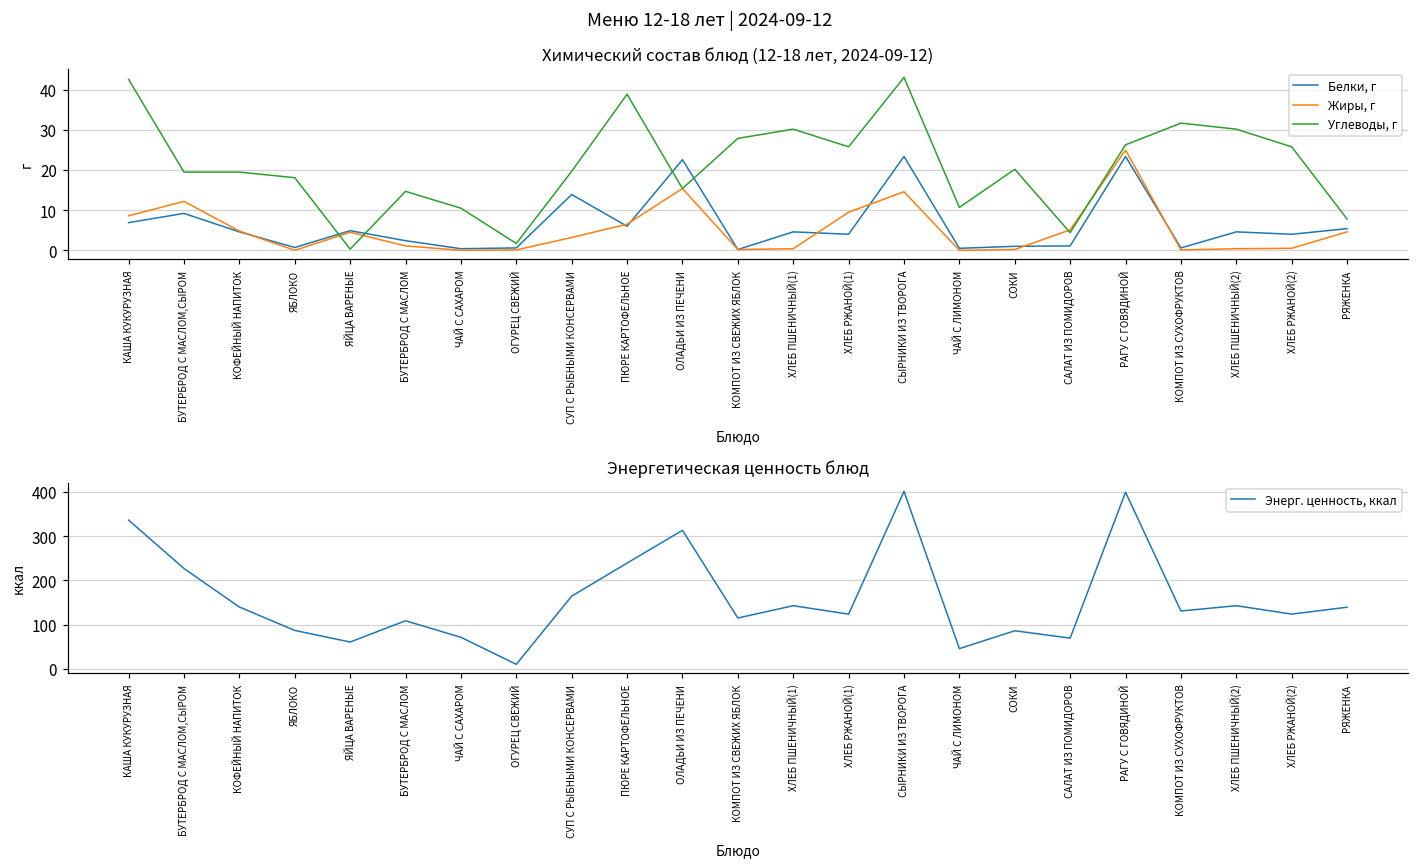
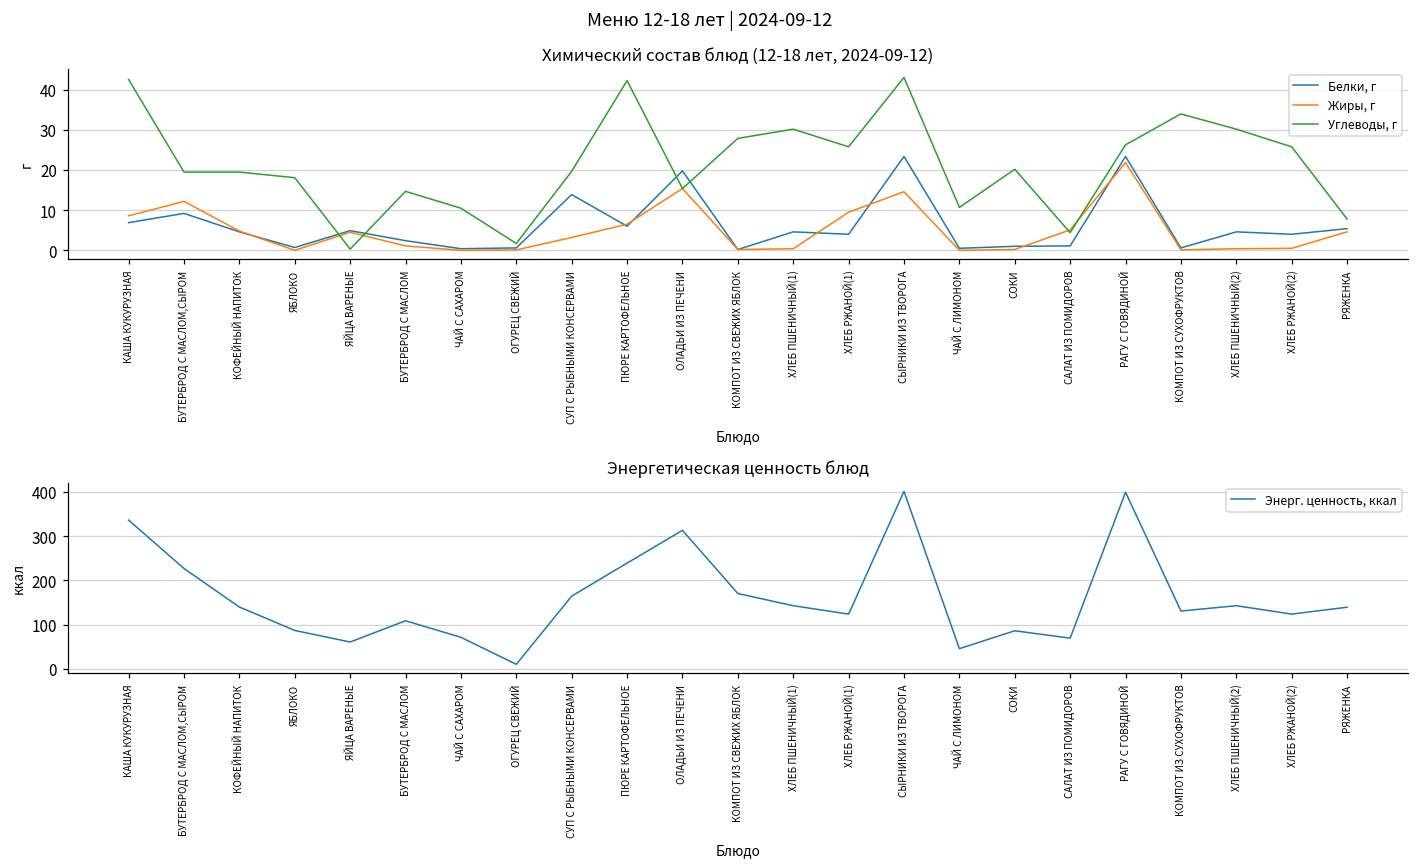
  {
    "Химический состав блюд (12-18 лет, 2024-09-12)": {
      "Белки, г": {
        "КАША КУКУРУЗНАЯ": 7,
        "БУТЕРБРОД С МАСЛОМ,СЫРОМ": 9,
        "ЯБЛОКО": 1,
        "БУТЕРБРОД С МАСЛОМ": 2,
        "СУП С РЫБНЫМИ КОНСЕРВАМИ": 14,
-       "ОЛАДЬИ ИЗ ПЕЧЕНИ": 23,
+       "ОЛАДЬИ ИЗ ПЕЧЕНИ": 20,
        "ХЛЕБ ПШЕНИЧНЫЙ(1)": 5,
        "ХЛЕБ РЖАНОЙ(1)": 4,
        "СЫРНИКИ ИЗ ТВОРОГА": 23,
        "СОКИ": 1,
        "САЛАТ ИЗ ПОМИДОРОВ": 1,
        "РАГУ С ГОВЯДИНОЙ": 23,
        "ХЛЕБ ПШЕНИЧНЫЙ(2)": 5,
        "ХЛЕБ РЖАНОЙ(2)": 4,
        "РЯЖЕНКА": 5
      },
      "Жиры, г": {
        "КАША КУКУРУЗНАЯ": 9,
        "БУТЕРБРОД С МАСЛОМ,СЫРОМ": 12,
        "ЯБЛОКО": 0,
        "БУТЕРБРОД С МАСЛОМ": 1,
        "СУП С РЫБНЫМИ КОНСЕРВАМИ": 3,
        "ХЛЕБ ПШЕНИЧНЫЙ(1)": 0,
        "ХЛЕБ РЖАНОЙ(1)": 10,
        "СЫРНИКИ ИЗ ТВОРОГА": 15,
        "СОКИ": 0,
-       "РАГУ С ГОВЯДИНОЙ": 25,
+       "РАГУ С ГОВЯДИНОЙ": 22,
        "ХЛЕБ ПШЕНИЧНЫЙ(2)": 0,
        "ХЛЕБ РЖАНОЙ(2)": 1,
        "РЯЖЕНКА": 5
      },
      "Углеводы, г": {
        "КАША КУКУРУЗНАЯ": 43,
        "БУТЕРБРОД С МАСЛОМ,СЫРОМ": 20,
        "КОФЕЙНЫЙ НАПИТОК": 20,
        "ЯБЛОКО": 18,
        "ЯЙЦА ВАРЕНЫЕ": 0,
        "БУТЕРБРОД С МАСЛОМ": 15,
        "ЧАЙ С САХАРОМ": 11,
        "ОГУРЕЦ СВЕЖИЙ": 2,
        "СУП С РЫБНЫМИ КОНСЕРВАМИ": 20,
-       "ПЮРЕ КАРТОФЕЛЬНОЕ": 39,
+       "ПЮРЕ КАРТОФЕЛЬНОЕ": 42,
        "КОМПОТ ИЗ СВЕЖИХ ЯБЛОК": 28,
        "ХЛЕБ ПШЕНИЧНЫЙ(1)": 30,
        "ХЛЕБ РЖАНОЙ(1)": 26,
        "СЫРНИКИ ИЗ ТВОРОГА": 43,
        "ЧАЙ С ЛИМОНОМ": 11,
        "СОКИ": 20,
        "РАГУ С ГОВЯДИНОЙ": 26,
-       "КОМПОТ ИЗ СУХОФРУКТОВ": 32,
+       "КОМПОТ ИЗ СУХОФРУКТОВ": 34,
        "ХЛЕБ ПШЕНИЧНЫЙ(2)": 30,
        "ХЛЕБ РЖАНОЙ(2)": 26,
        "РЯЖЕНКА": 8
      }
    },
    "Энергетическая ценность блюд": {
      "КАША КУКУРУЗНАЯ": 340,
      "БУТЕРБРОД С МАСЛОМ,СЫРОМ": 230,
      "КОФЕЙНЫЙ НАПИТОК": 140,
      "ЯБЛОКО": 90,
      "ЯЙЦА ВАРЕНЫЕ": 60,
      "БУТЕРБРОД С МАСЛОМ": 110,
      "ЧАЙ С САХАРОМ": 70,
      "ОГУРЕЦ СВЕЖИЙ": 10,
      "СУП С РЫБНЫМИ КОНСЕРВАМИ": 160,
      "ПЮРЕ КАРТОФЕЛЬНОЕ": 240,
      "ОЛАДЬИ ИЗ ПЕЧЕНИ": 310,
-     "КОМПОТ ИЗ СВЕЖИХ ЯБЛОК": 120,
+     "КОМПОТ ИЗ СВЕЖИХ ЯБЛОК": 170,
      "ХЛЕБ ПШЕНИЧНЫЙ(1)": 140,
      "ХЛЕБ РЖАНОЙ(1)": 120,
      "СЫРНИКИ ИЗ ТВОРОГА": 400,
      "ЧАЙ С ЛИМОНОМ": 50,
      "СОКИ": 90,
      "САЛАТ ИЗ ПОМИДОРОВ": 70,
      "РАГУ С ГОВЯДИНОЙ": 400,
      "КОМПОТ ИЗ СУХОФРУКТОВ": 130,
      "ХЛЕБ ПШЕНИЧНЫЙ(2)": 140,
      "ХЛЕБ РЖАНОЙ(2)": 120,
      "РЯЖЕНКА": 140
    }
  }
